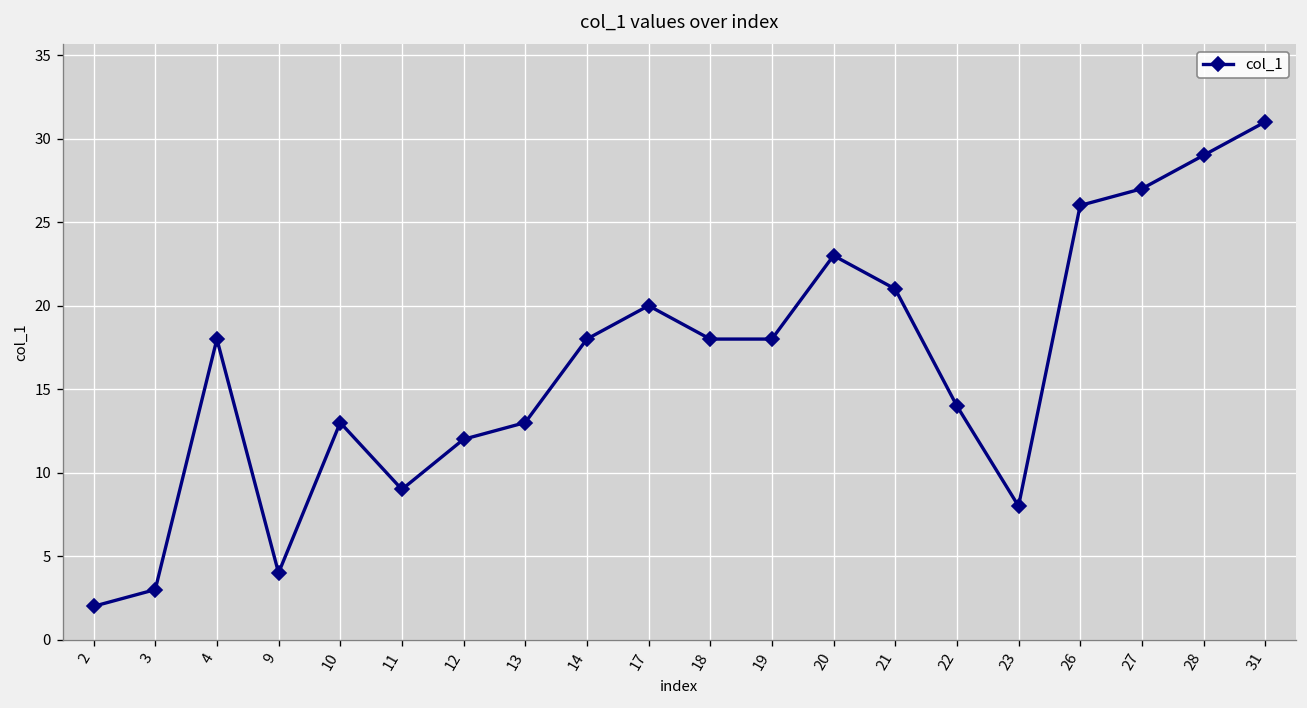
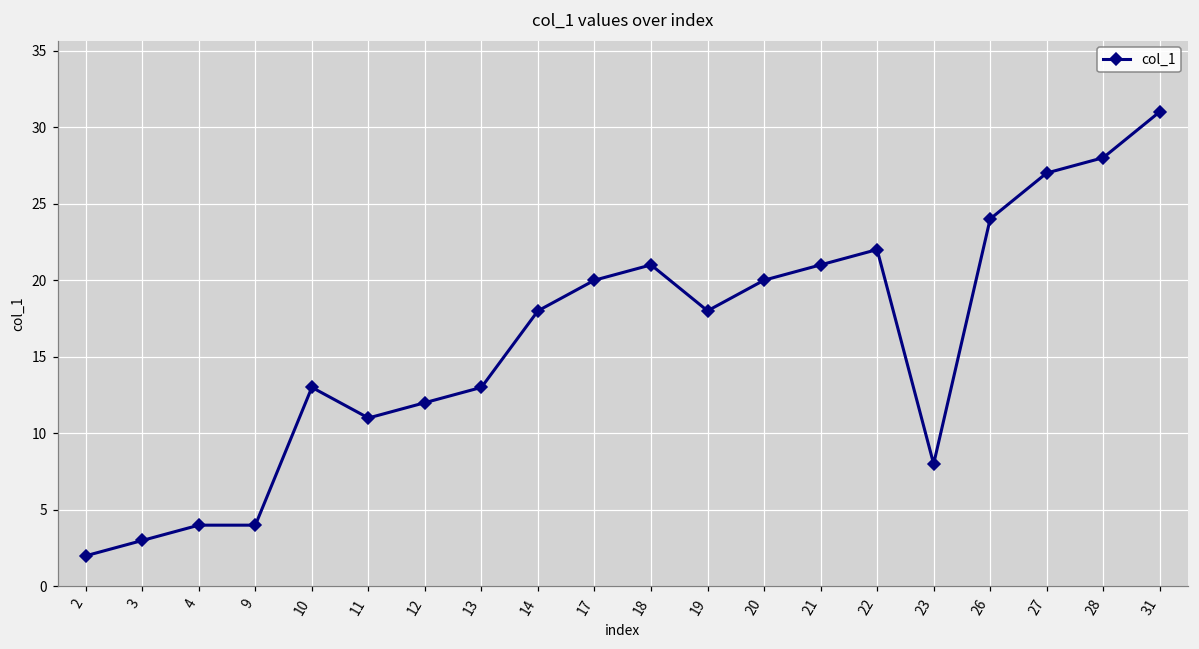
  {
    "2": 2,
    "3": 3,
-   "4": 18,
+   "4": 4,
    "9": 4,
    "10": 13,
-   "11": 9,
+   "11": 11,
    "12": 12,
    "13": 13,
    "14": 18,
    "17": 20,
-   "18": 18,
+   "18": 21,
    "19": 18,
-   "20": 23,
+   "20": 20,
    "21": 21,
-   "22": 14,
+   "22": 22,
    "23": 8,
-   "26": 26,
+   "26": 24,
    "27": 27,
-   "28": 29,
+   "28": 28,
    "31": 31
  }
